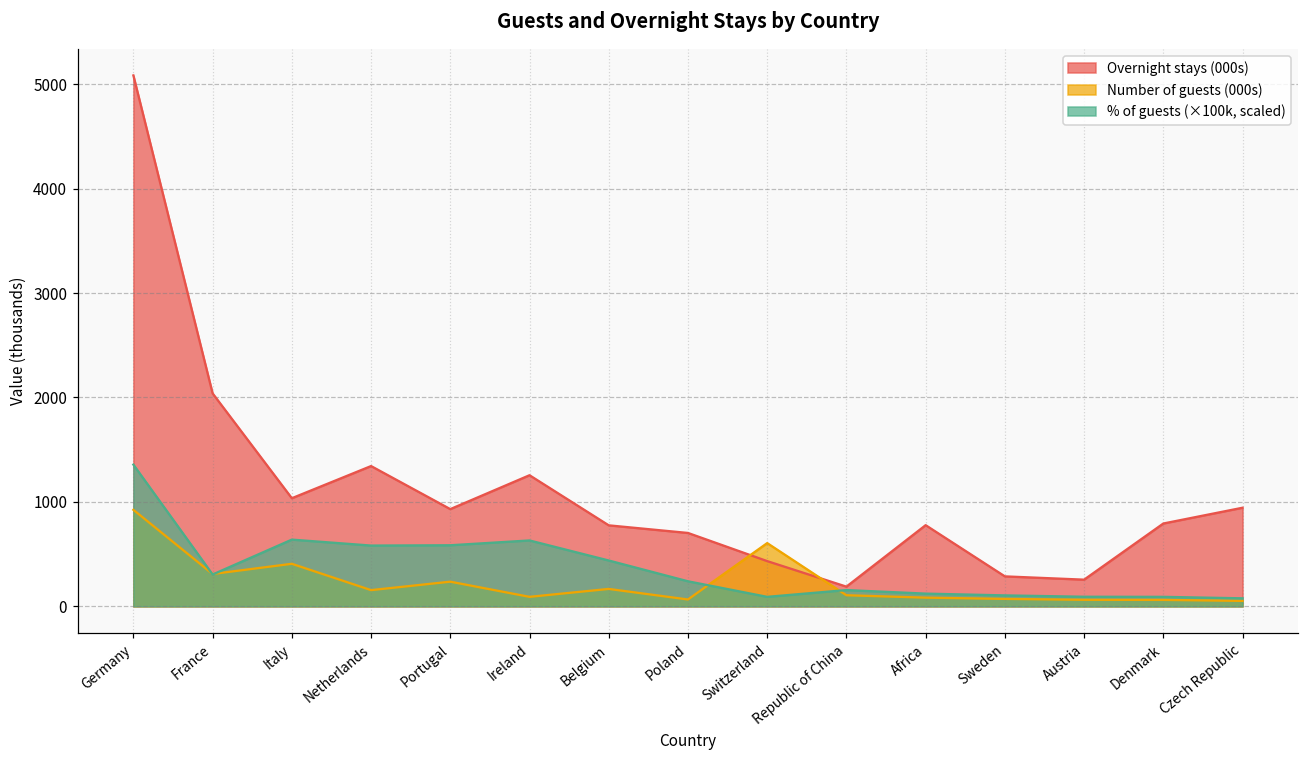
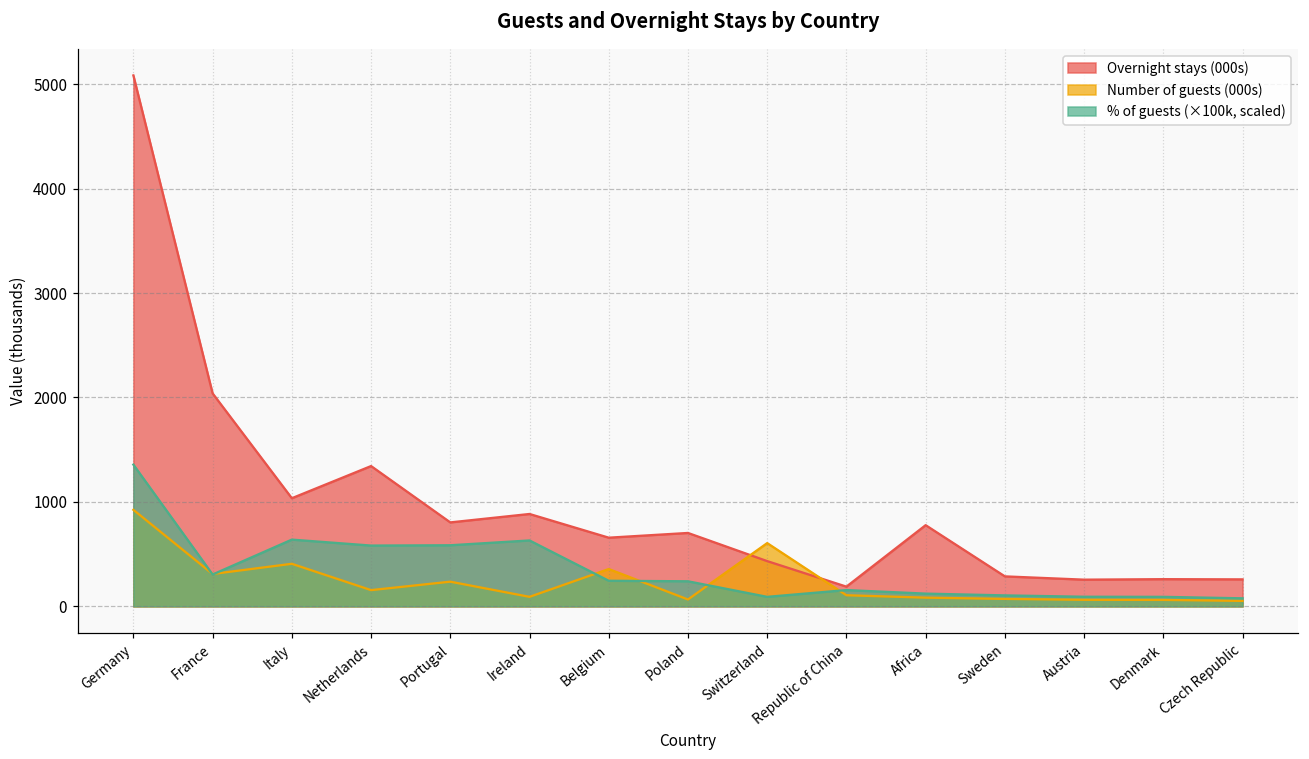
  {
    "Overnight stays (000s)": {
      "Germany": 5100,
      "France": 2000,
      "Italy": 1000,
      "Netherlands": 1300,
-     "Portugal": 900,
-     "Ireland": 1300,
-     "Belgium": 800,
+     "Portugal": 800,
+     "Ireland": 900,
+     "Belgium": 700,
      "Poland": 700,
      "Switzerland": 400,
      "Republic of China": 200,
      "Africa": 800,
      "Sweden": 300,
      "Austria": 300,
-     "Denmark": 800,
-     "Czech Republic": 900
+     "Denmark": 300,
+     "Czech Republic": 300
    },
    "Number of guests (000s)": {
      "Germany": 900,
      "Italy": 400,
      "Netherlands": 200,
      "Portugal": 200,
      "Ireland": 100,
-     "Belgium": 200,
+     "Belgium": 400,
      "Poland": 100,
      "Switzerland": 600,
      "Republic of China": 100,
      "Africa": 100,
      "Sweden": 100,
      "Austria": 100,
      "Denmark": 100
    },
    "% of guests (×100k, scaled)": {
      "Germany": 1400,
      "Italy": 600,
      "Netherlands": 600,
      "Portugal": 600,
      "Ireland": 600,
-     "Belgium": 400,
+     "Belgium": 200,
      "Poland": 200,
      "Switzerland": 100,
      "Republic of China": 200,
      "Africa": 100,
      "Sweden": 100,
      "Austria": 100,
      "Denmark": 100
    }
  }
